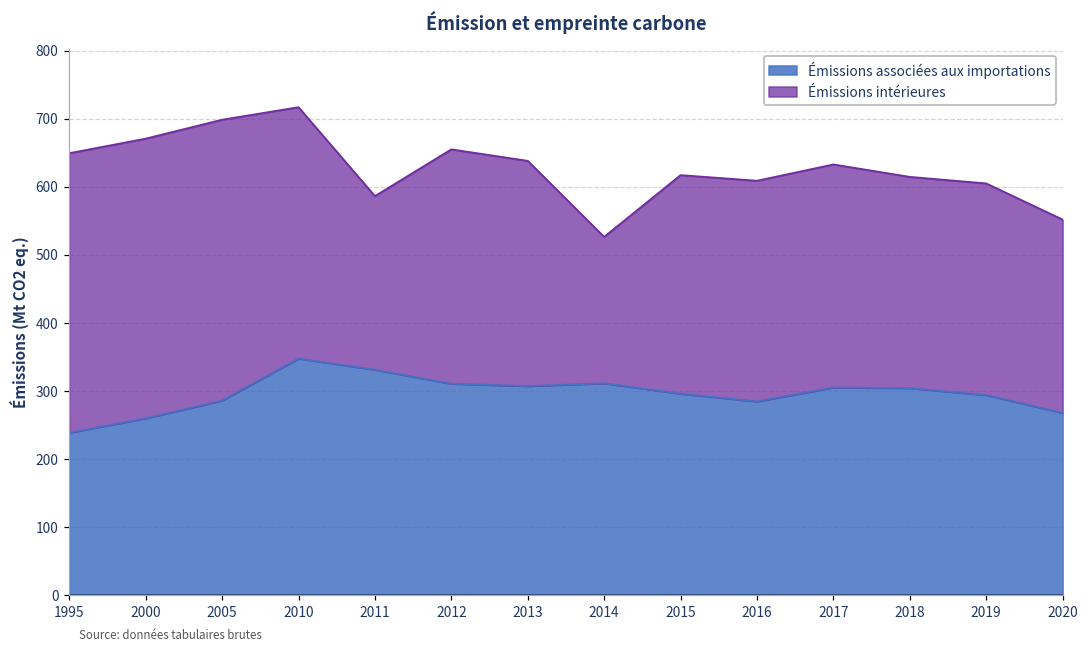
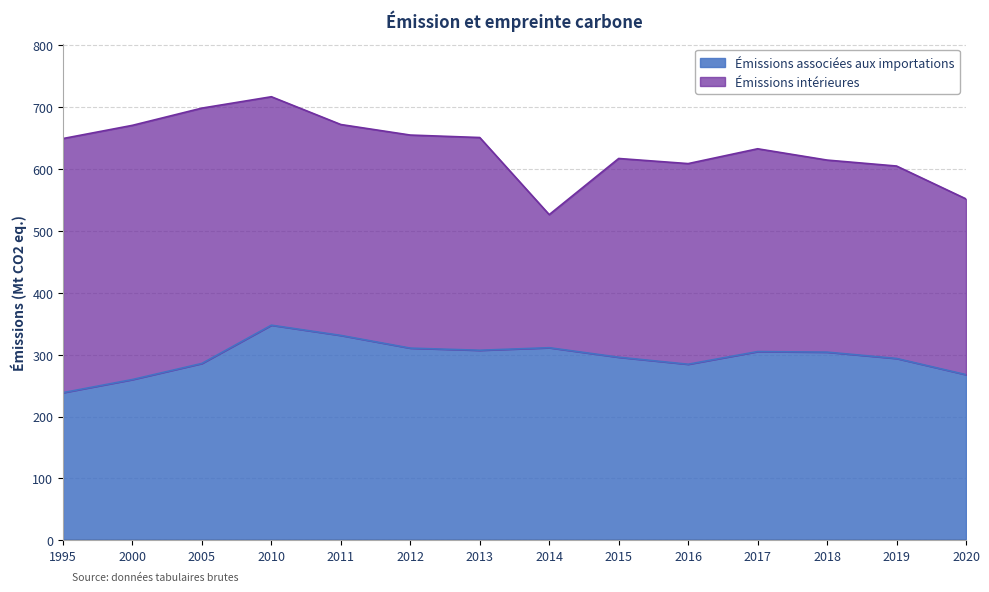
  {
    "Émissions associées aux importations": {
      "1995": 240,
      "2000": 260,
      "2005": 290,
      "2010": 350,
      "2011": 330,
      "2012": 310,
      "2013": 310,
      "2014": 310,
      "2015": 300,
      "2016": 280,
      "2017": 310,
      "2018": 300,
      "2019": 290,
      "2020": 270
    },
    "Émissions intérieures": {
      "1995": 410,
      "2000": 410,
      "2005": 410,
      "2010": 370,
-     "2011": 260,
+     "2011": 340,
      "2012": 340,
-     "2013": 330,
+     "2013": 340,
      "2014": 220,
      "2015": 320,
      "2016": 320,
      "2017": 330,
      "2018": 310,
      "2019": 310,
      "2020": 280
    }
  }
